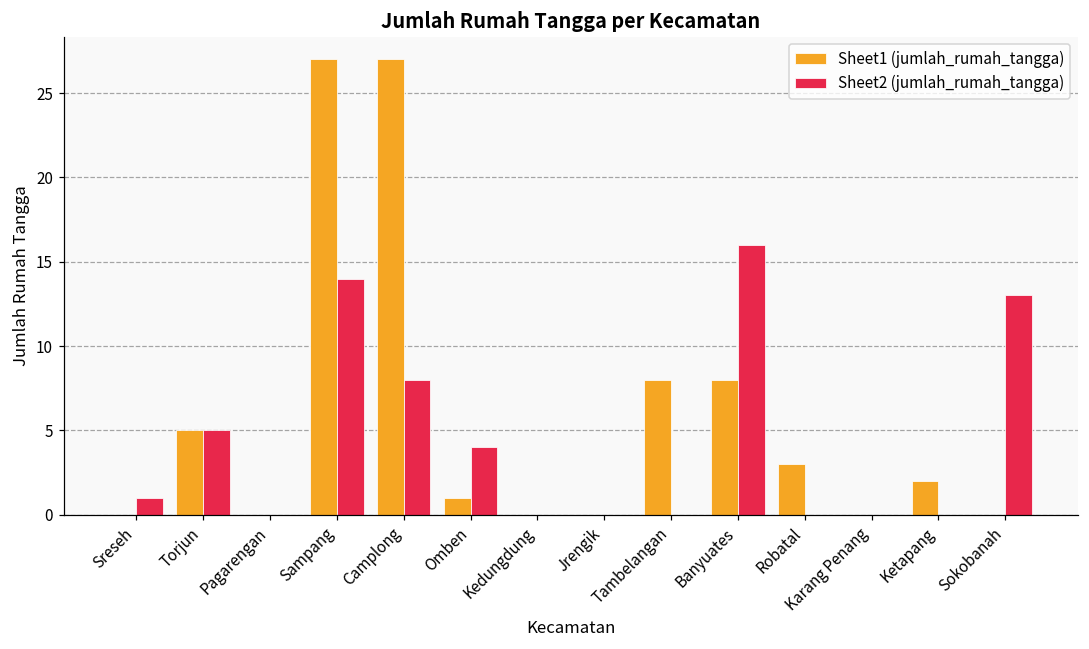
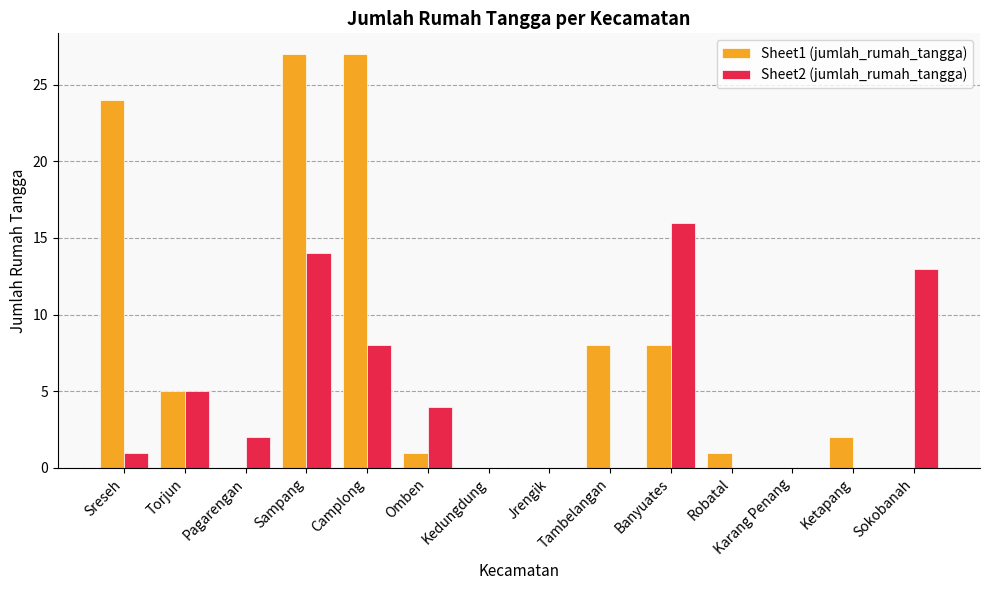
  {
    "Sheet1 (jumlah_rumah_tangga)": {
-     "Sreseh": 0,
+     "Sreseh": 24,
      "Torjun": 5,
      "Pagarengan": 0,
      "Sampang": 27,
      "Camplong": 27,
      "Omben": 1,
      "Kedungdung": 0,
      "Jrengik": 0,
      "Tambelangan": 8,
      "Banyuates": 8,
-     "Robatal": 3,
+     "Robatal": 1,
      "Karang Penang": 0,
      "Ketapang": 2,
      "Sokobanah": 0
    },
    "Sheet2 (jumlah_rumah_tangga)": {
      "Sreseh": 1,
      "Torjun": 5,
-     "Pagarengan": 0,
+     "Pagarengan": 2,
      "Sampang": 14,
      "Camplong": 8,
      "Omben": 4,
      "Kedungdung": 0,
      "Jrengik": 0,
      "Tambelangan": 0,
      "Banyuates": 16,
      "Robatal": 0,
      "Karang Penang": 0,
      "Ketapang": 0,
      "Sokobanah": 13
    }
  }
